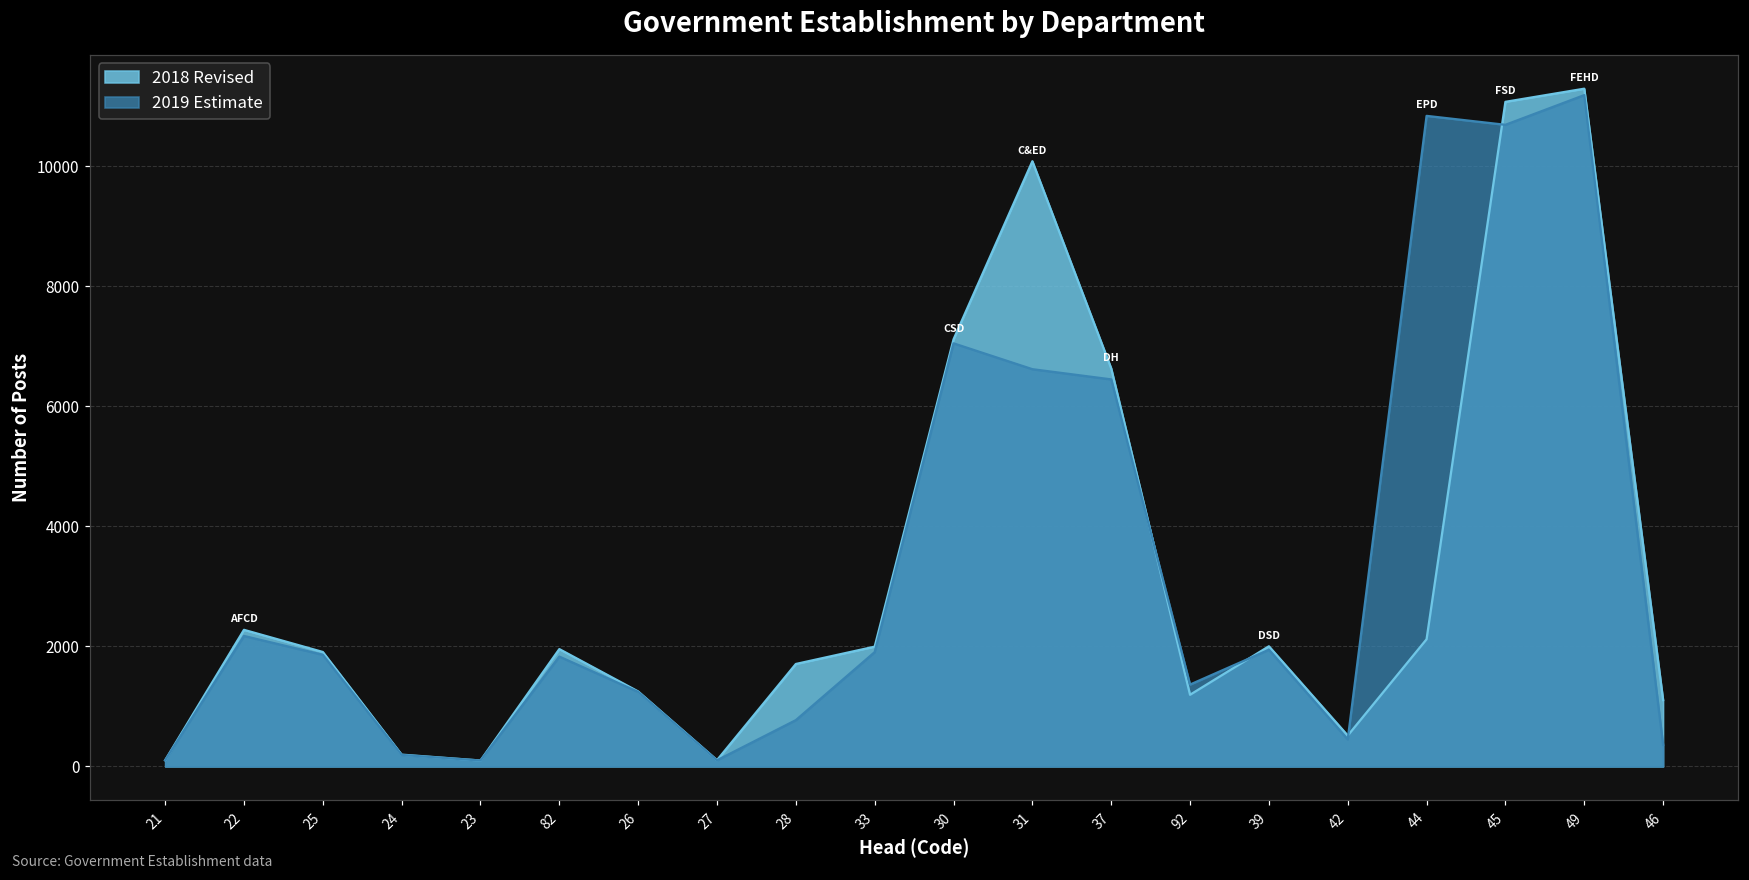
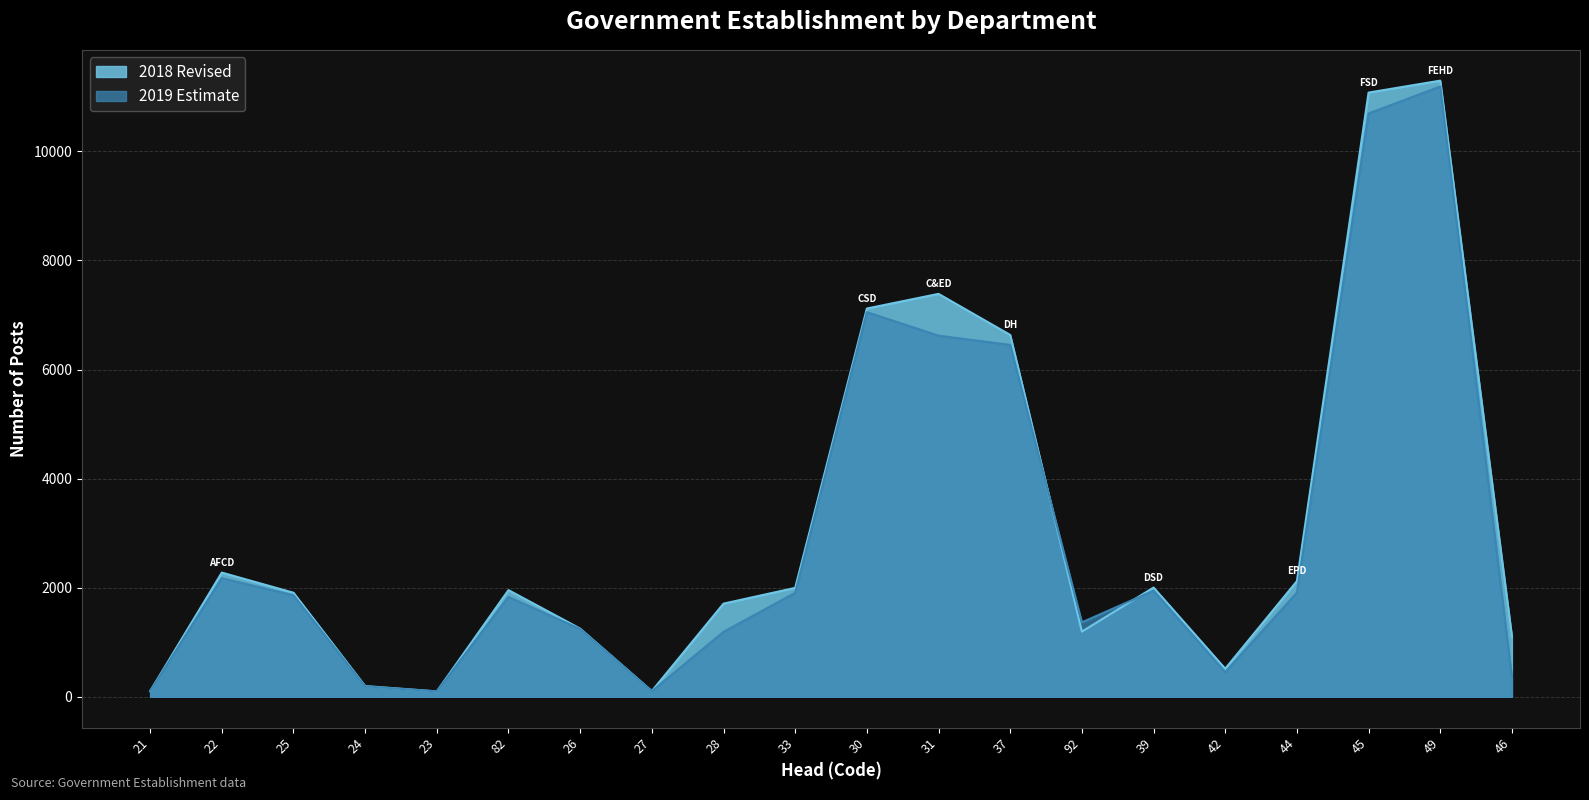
  {
    "2018 Revised": {
      "22": 2300,
      "25": 1900,
      "82": 2000,
      "28": 1700,
      "33": 2000,
      "30": 7100,
-     "31": 10100,
+     "31": 7400,
      "37": 6600,
      "92": 1200,
      "39": 2000,
      "42": 500,
      "44": 2100,
      "45": 11100,
      "49": 11300,
      "46": 1100
    },
    "2019 Estimate": {
      "22": 2200,
      "25": 1900,
      "82": 1800,
-     "28": 800,
+     "28": 1200,
      "33": 1900,
      "30": 7100,
      "31": 6600,
      "37": 6500,
      "92": 1400,
      "39": 1900,
      "42": 500,
-     "44": 10800,
+     "44": 1900,
      "45": 10700,
      "49": 11200,
      "46": 400
    }
  }
